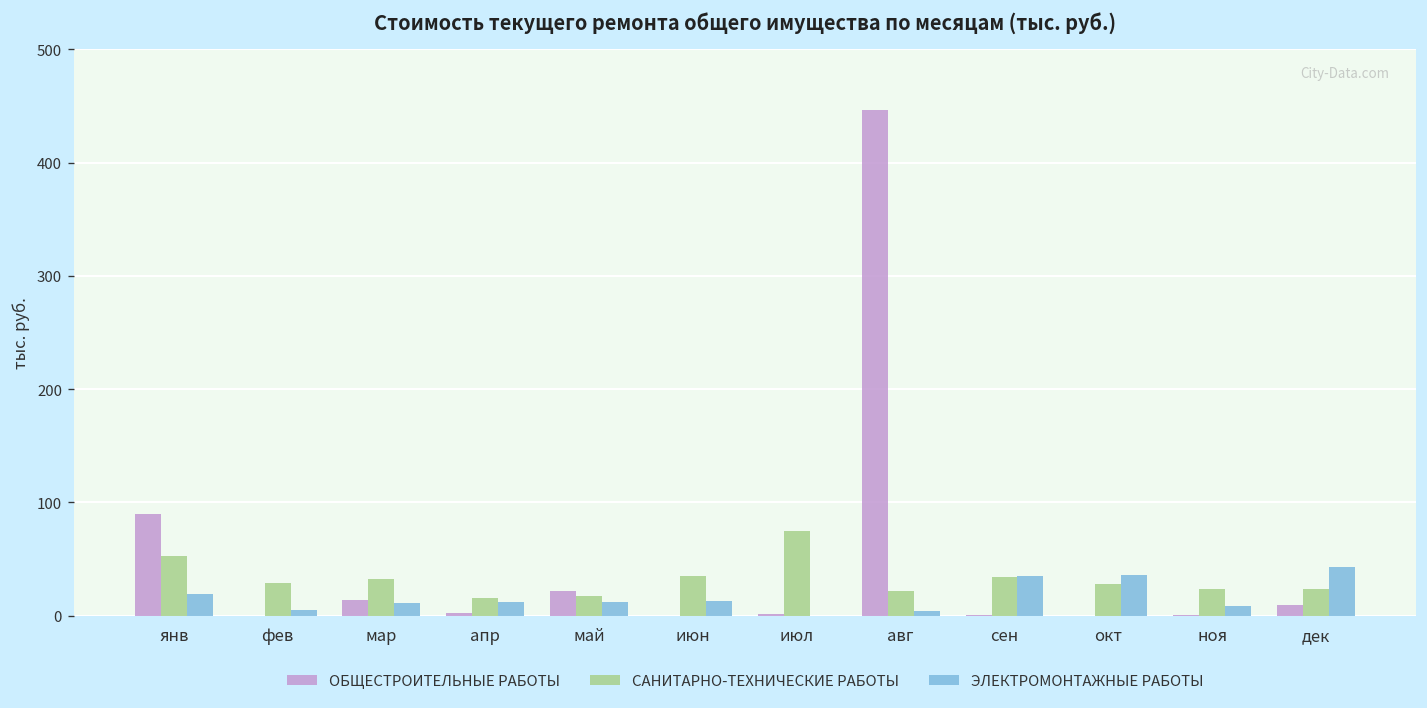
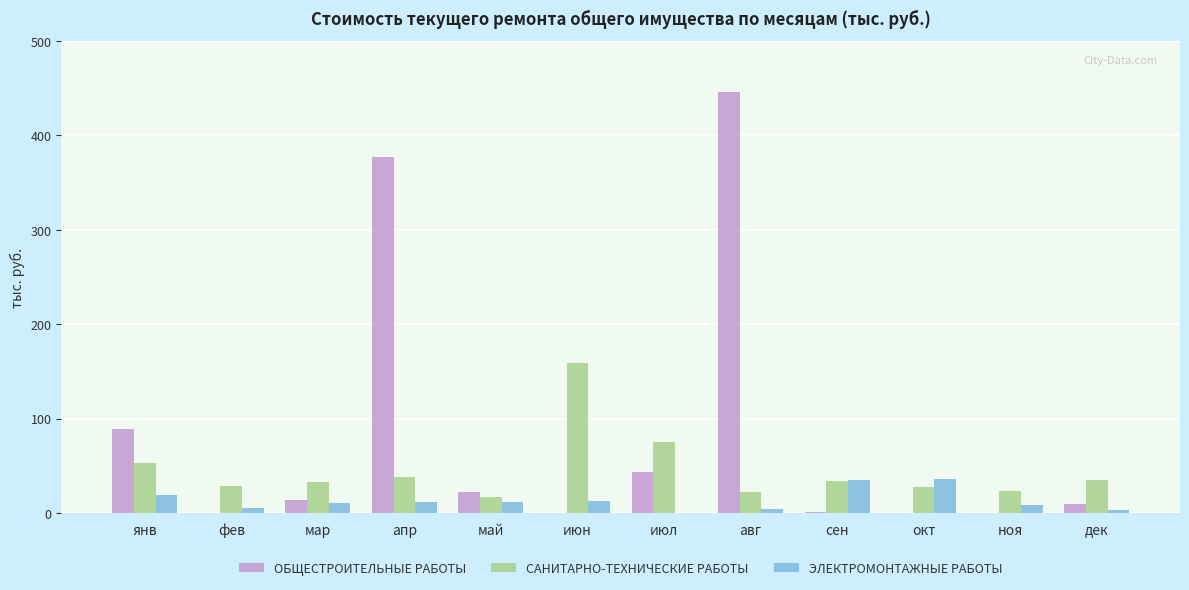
  {
    "ОБЩЕСТРОИТЕЛЬНЫЕ РАБОТЫ": {
      "янв": 90,
      "фев": 0,
      "мар": 10,
-     "апр": 0,
+     "апр": 380,
      "май": 20,
      "июн": 0,
-     "июл": 0,
+     "июл": 40,
      "авг": 450,
      "окт": 0,
      "дек": 10
    },
    "САНИТАРНО-ТЕХНИЧЕСКИЕ РАБОТЫ": {
      "янв": 50,
      "фев": 30,
      "мар": 30,
-     "апр": 20,
+     "апр": 40,
      "май": 20,
-     "июн": 30,
+     "июн": 160,
      "июл": 70,
      "авг": 20,
      "сен": 30,
      "окт": 30,
      "ноя": 20,
-     "дек": 20
+     "дек": 30
    },
    "ЭЛЕКТРОМОНТАЖНЫЕ РАБОТЫ": {
      "янв": 20,
      "фев": 10,
      "мар": 10,
      "апр": 10,
      "май": 10,
      "июн": 10,
      "июл": 0,
      "авг": 0,
      "сен": 40,
      "окт": 40,
      "ноя": 10,
-     "дек": 40
+     "дек": 0
    }
  }
